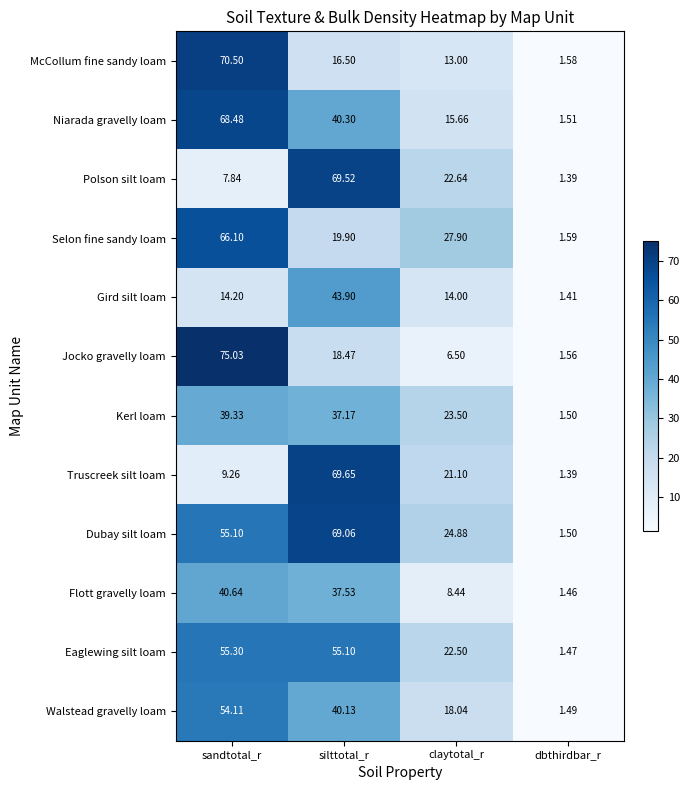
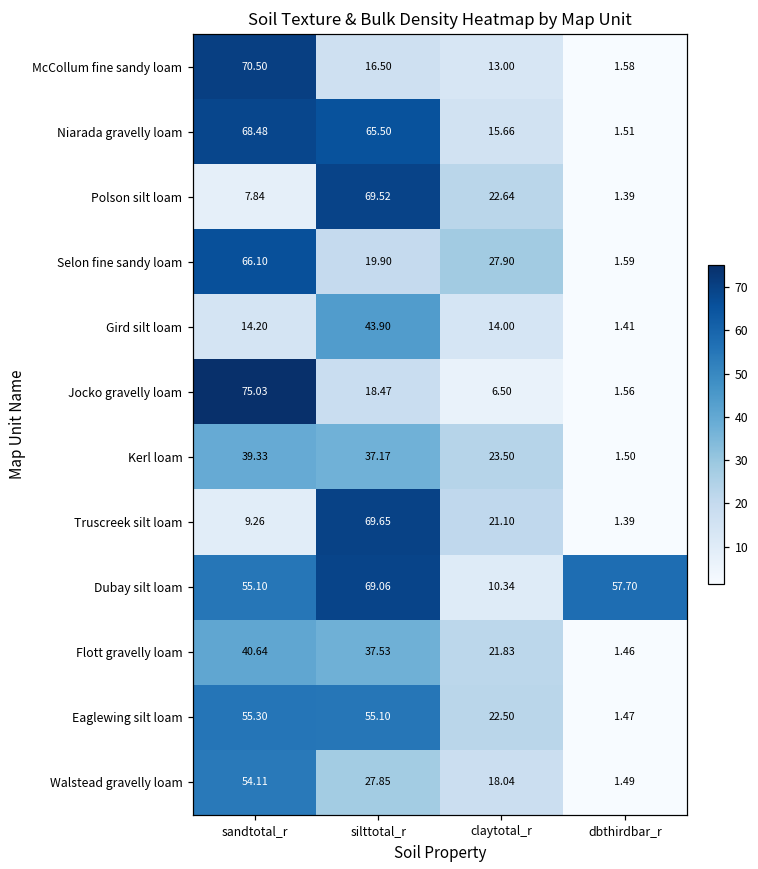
  {
    "McCollum fine sandy loam": {
      "sandtotal_r": 70.50,
      "silttotal_r": 16.50,
      "claytotal_r": 13.00,
      "dbthirdbar_r": 1.58
    },
    "Niarada gravelly loam": {
      "sandtotal_r": 68.48,
-     "silttotal_r": 40.30,
+     "silttotal_r": 65.50,
      "claytotal_r": 15.66,
      "dbthirdbar_r": 1.51
    },
    "Polson silt loam": {
      "sandtotal_r": 7.84,
      "silttotal_r": 69.52,
      "claytotal_r": 22.64,
      "dbthirdbar_r": 1.39
    },
    "Selon fine sandy loam": {
      "sandtotal_r": 66.10,
      "silttotal_r": 19.90,
      "claytotal_r": 27.90,
      "dbthirdbar_r": 1.59
    },
    "Gird silt loam": {
      "sandtotal_r": 14.20,
      "silttotal_r": 43.90,
      "claytotal_r": 14.00,
      "dbthirdbar_r": 1.41
    },
    "Jocko gravelly loam": {
      "sandtotal_r": 75.03,
      "silttotal_r": 18.47,
      "claytotal_r": 6.50,
      "dbthirdbar_r": 1.56
    },
    "Kerl loam": {
      "sandtotal_r": 39.33,
      "silttotal_r": 37.17,
      "claytotal_r": 23.50,
      "dbthirdbar_r": 1.50
    },
    "Truscreek silt loam": {
      "sandtotal_r": 9.26,
      "silttotal_r": 69.65,
      "claytotal_r": 21.10,
      "dbthirdbar_r": 1.39
    },
    "Dubay silt loam": {
      "sandtotal_r": 55.10,
      "silttotal_r": 69.06,
-     "claytotal_r": 24.88,
-     "dbthirdbar_r": 1.50
+     "claytotal_r": 10.34,
+     "dbthirdbar_r": 57.70
    },
    "Flott gravelly loam": {
      "sandtotal_r": 40.64,
      "silttotal_r": 37.53,
-     "claytotal_r": 8.44,
+     "claytotal_r": 21.83,
      "dbthirdbar_r": 1.46
    },
    "Eaglewing silt loam": {
      "sandtotal_r": 55.30,
      "silttotal_r": 55.10,
      "claytotal_r": 22.50,
      "dbthirdbar_r": 1.47
    },
    "Walstead gravelly loam": {
      "sandtotal_r": 54.11,
-     "silttotal_r": 40.13,
+     "silttotal_r": 27.85,
      "claytotal_r": 18.04,
      "dbthirdbar_r": 1.49
    }
  }
